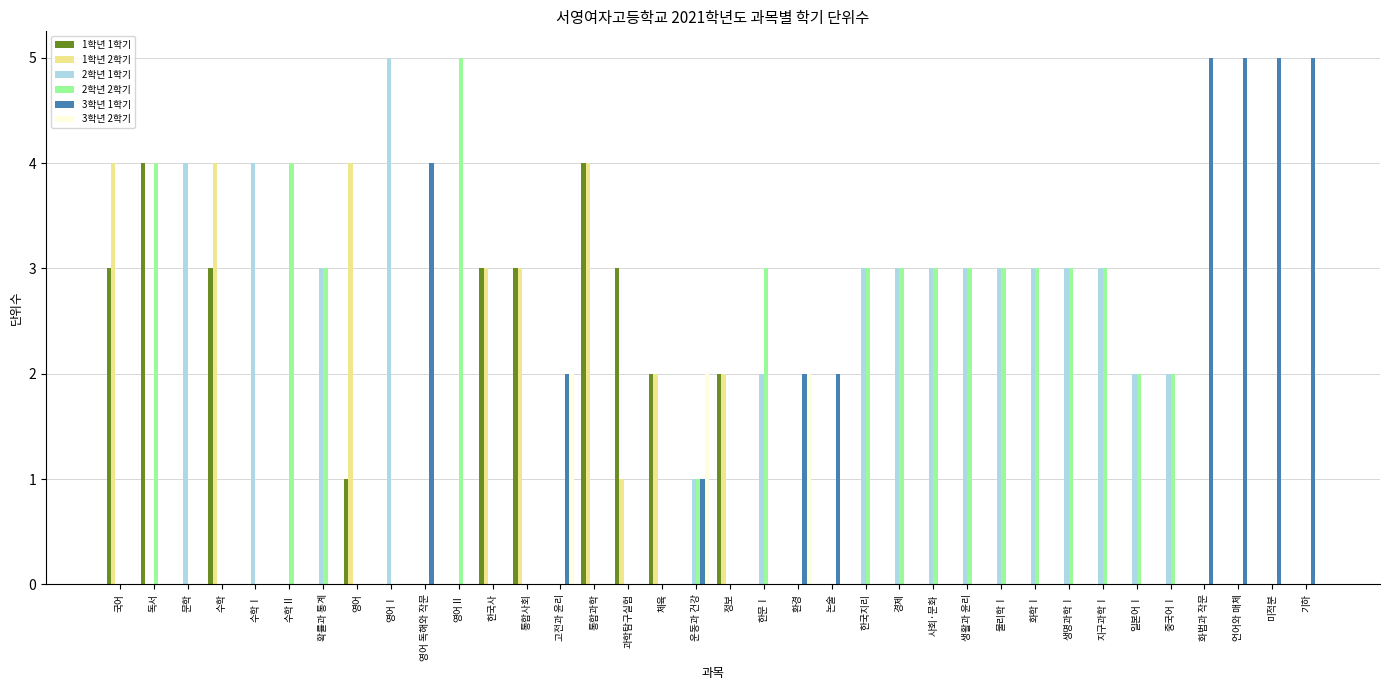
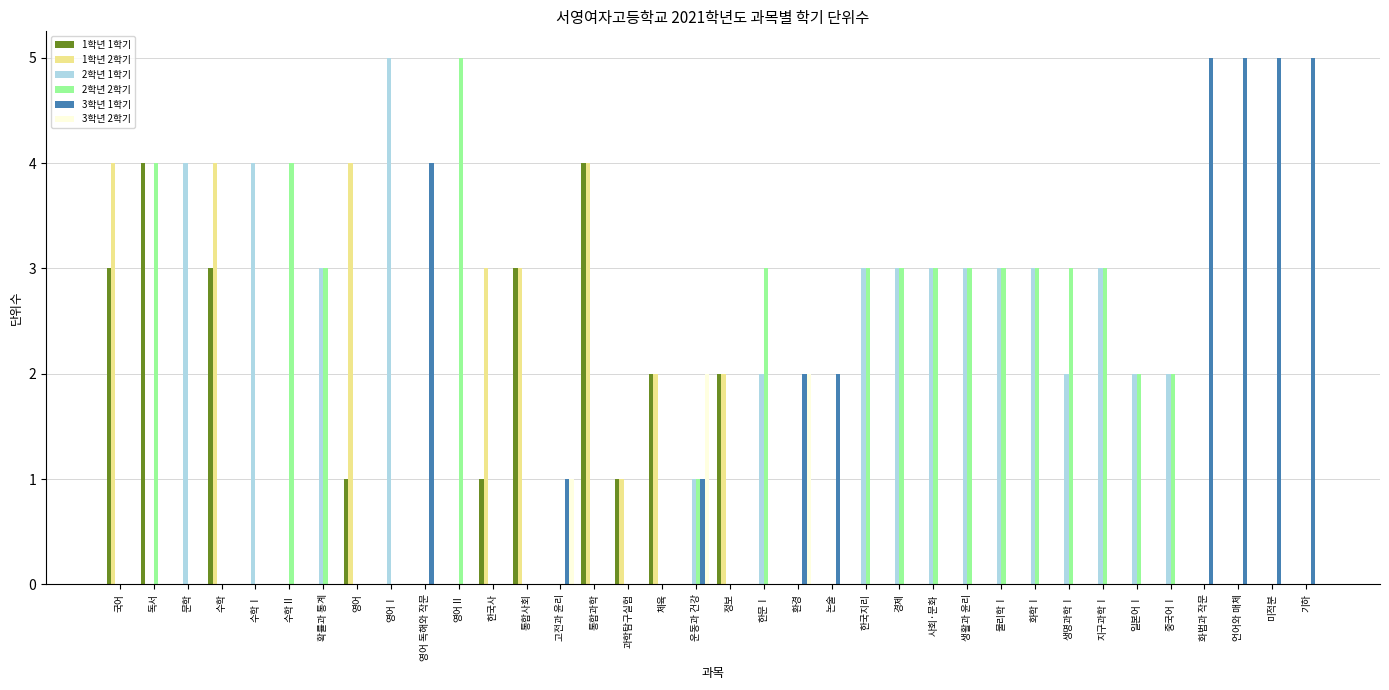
  {
    "1학년 1학기": {
      "국어": 3,
      "독서": 4,
      "문학": 0,
      "수학": 3,
      "수학Ⅰ": 0,
      "수학Ⅱ": 0,
      "확률과 통계": 0,
      "영어": 1,
      "영어Ⅰ": 0,
      "영어 독해와 작문": 0,
      "영어Ⅱ": 0,
-     "한국사": 3,
+     "한국사": 1,
      "통합사회": 3,
      "고전과 윤리": 0,
      "통합과학": 4,
-     "과학탐구실험": 3,
+     "과학탐구실험": 1,
      "체육": 2,
      "운동과 건강": 0,
      "정보": 2,
      "한문Ⅰ": 0,
      "환경": 0,
      "논술": 0,
      "한국지리": 0,
      "경제": 0,
      "사회·문화": 0,
      "생활과 윤리": 0,
      "물리학Ⅰ": 0,
      "화학Ⅰ": 0,
      "생명과학Ⅰ": 0,
      "지구과학Ⅰ": 0,
      "일본어Ⅰ": 0,
      "중국어Ⅰ": 0,
      "화법과 작문": 0,
      "언어와 매체": 0,
      "미적분": 0,
      "기하": 0
    },
    "2학년 1학기": {
      "국어": 0,
      "독서": 0,
      "문학": 4,
      "수학": 0,
      "수학Ⅰ": 4,
      "수학Ⅱ": 0,
      "확률과 통계": 3,
      "영어": 0,
      "영어Ⅰ": 5,
      "영어 독해와 작문": 0,
      "영어Ⅱ": 0,
      "한국사": 0,
      "통합사회": 0,
      "고전과 윤리": 0,
      "통합과학": 0,
      "과학탐구실험": 0,
      "체육": 0,
      "운동과 건강": 1,
      "정보": 0,
      "한문Ⅰ": 2,
      "환경": 0,
      "논술": 0,
      "한국지리": 3,
      "경제": 3,
      "사회·문화": 3,
      "생활과 윤리": 3,
      "물리학Ⅰ": 3,
      "화학Ⅰ": 3,
-     "생명과학Ⅰ": 3,
+     "생명과학Ⅰ": 2,
      "지구과학Ⅰ": 3,
      "일본어Ⅰ": 2,
      "중국어Ⅰ": 2,
      "화법과 작문": 0,
      "언어와 매체": 0,
      "미적분": 0,
      "기하": 0
    },
    "3학년 1학기": {
      "국어": 0,
      "독서": 0,
      "문학": 0,
      "수학": 0,
      "수학Ⅰ": 0,
      "수학Ⅱ": 0,
      "확률과 통계": 0,
      "영어": 0,
      "영어Ⅰ": 0,
      "영어 독해와 작문": 4,
      "영어Ⅱ": 0,
      "한국사": 0,
      "통합사회": 0,
-     "고전과 윤리": 2,
+     "고전과 윤리": 1,
      "통합과학": 0,
      "과학탐구실험": 0,
      "체육": 0,
      "운동과 건강": 1,
      "정보": 0,
      "한문Ⅰ": 0,
      "환경": 2,
      "논술": 2,
      "한국지리": 0,
      "경제": 0,
      "사회·문화": 0,
      "생활과 윤리": 0,
      "물리학Ⅰ": 0,
      "화학Ⅰ": 0,
      "생명과학Ⅰ": 0,
      "지구과학Ⅰ": 0,
      "일본어Ⅰ": 0,
      "중국어Ⅰ": 0,
      "화법과 작문": 5,
      "언어와 매체": 5,
      "미적분": 5,
      "기하": 5
    },
    "3학년 2학기": {
      "국어": 0,
      "독서": 0,
      "문학": 0,
      "수학": 0,
      "수학Ⅰ": 0,
      "수학Ⅱ": 0,
      "확률과 통계": 0,
      "영어": 0,
      "영어Ⅰ": 0,
      "영어 독해와 작문": 0,
      "영어Ⅱ": 0,
      "한국사": 0,
      "통합사회": 0,
-     "고전과 윤리": 2,
+     "고전과 윤리": 1,
      "통합과학": 0,
      "과학탐구실험": 0,
      "체육": 0,
      "운동과 건강": 2,
      "정보": 0,
      "한문Ⅰ": 0,
      "환경": 2,
      "논술": 0,
      "한국지리": 0,
      "경제": 0,
      "사회·문화": 0,
      "생활과 윤리": 0,
      "물리학Ⅰ": 0,
      "화학Ⅰ": 0,
      "생명과학Ⅰ": 0,
      "지구과학Ⅰ": 0,
      "일본어Ⅰ": 0,
      "중국어Ⅰ": 0,
      "화법과 작문": 0,
      "언어와 매체": 0,
      "미적분": 0,
      "기하": 0
    }
  }
